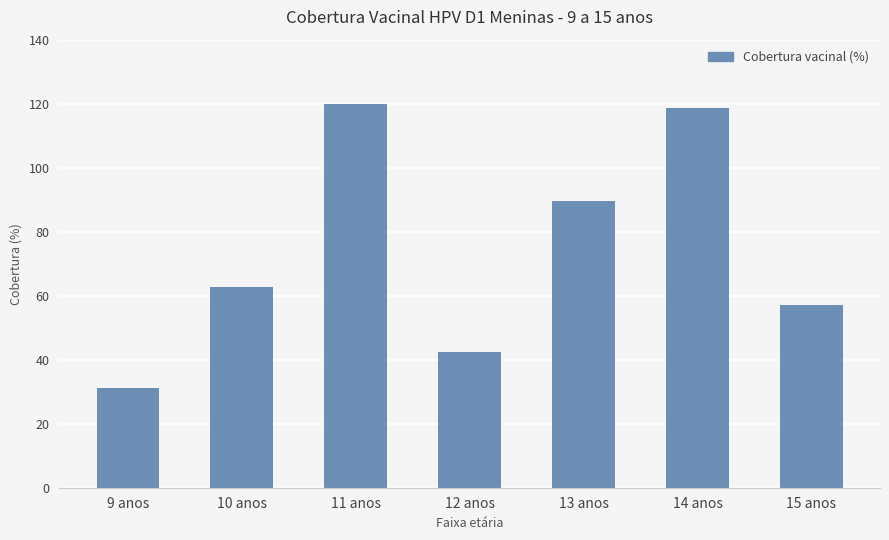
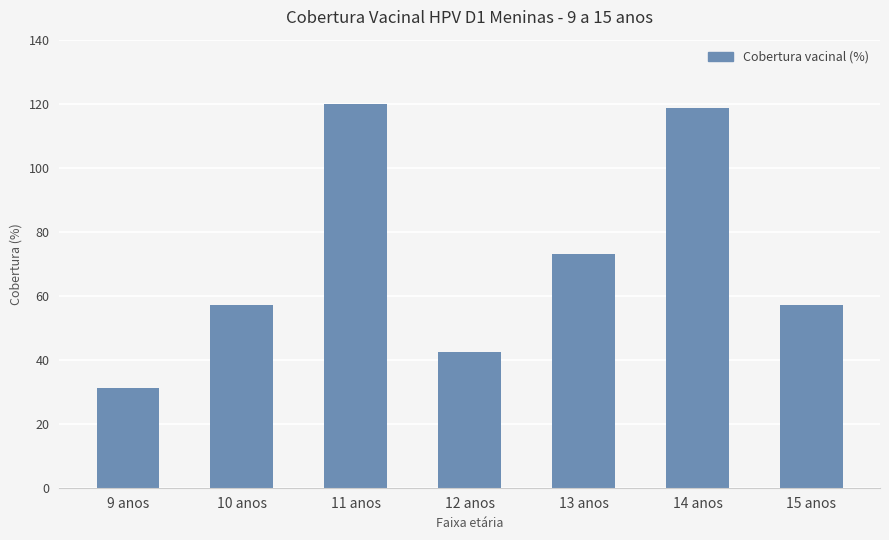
  {
    "9 anos": 31,
-   "10 anos": 63,
+   "10 anos": 57,
    "11 anos": 120,
    "12 anos": 42,
-   "13 anos": 89,
+   "13 anos": 73,
    "14 anos": 119,
    "15 anos": 57
  }
